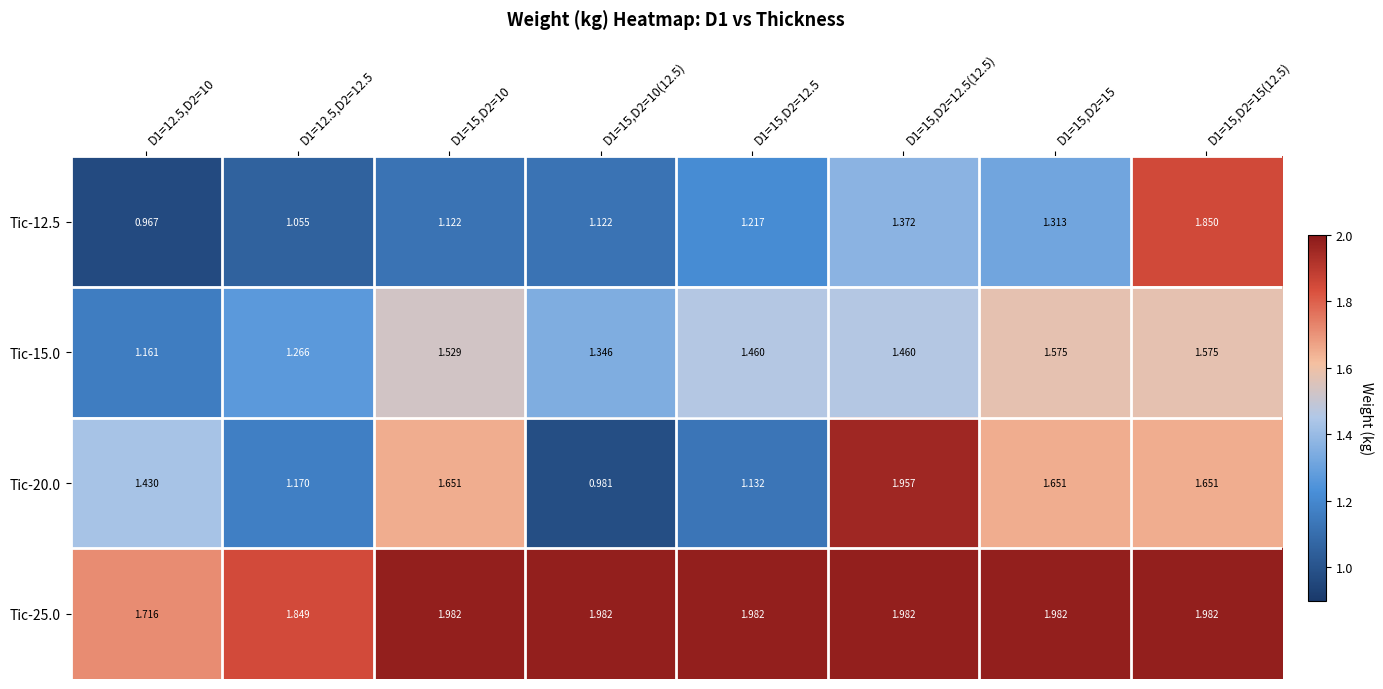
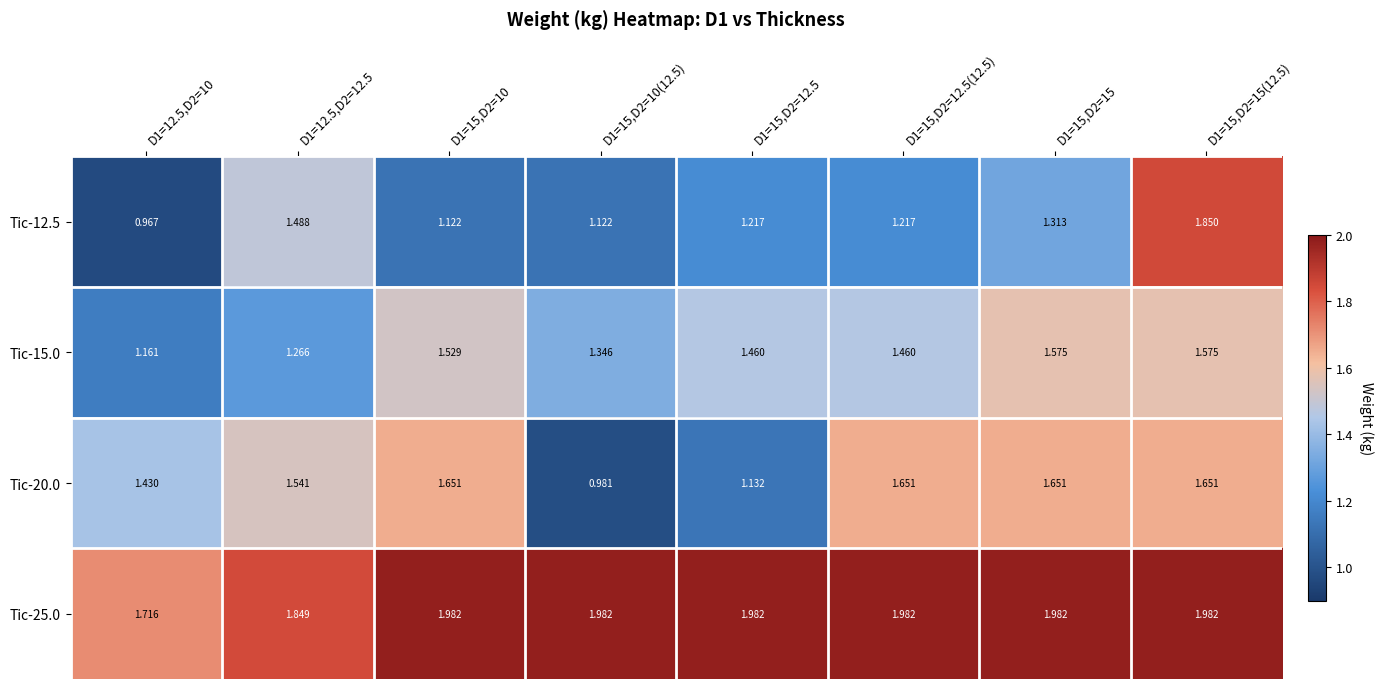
  {
    "Tic-12.5": {
      "D1=12.5,D2=10": 0.967,
-     "D1=12.5,D2=12.5": 1.055,
+     "D1=12.5,D2=12.5": 1.488,
      "D1=15,D2=10": 1.122,
      "D1=15,D2=10(12.5)": 1.122,
      "D1=15,D2=12.5": 1.217,
-     "D1=15,D2=12.5(12.5)": 1.372,
+     "D1=15,D2=12.5(12.5)": 1.217,
      "D1=15,D2=15": 1.313,
      "D1=15,D2=15(12.5)": 1.850
    },
    "Tic-15.0": {
      "D1=12.5,D2=10": 1.161,
      "D1=12.5,D2=12.5": 1.266,
      "D1=15,D2=10": 1.529,
      "D1=15,D2=10(12.5)": 1.346,
      "D1=15,D2=12.5": 1.460,
      "D1=15,D2=12.5(12.5)": 1.460,
      "D1=15,D2=15": 1.575,
      "D1=15,D2=15(12.5)": 1.575
    },
    "Tic-20.0": {
      "D1=12.5,D2=10": 1.430,
-     "D1=12.5,D2=12.5": 1.170,
+     "D1=12.5,D2=12.5": 1.541,
      "D1=15,D2=10": 1.651,
      "D1=15,D2=10(12.5)": 0.981,
      "D1=15,D2=12.5": 1.132,
-     "D1=15,D2=12.5(12.5)": 1.957,
+     "D1=15,D2=12.5(12.5)": 1.651,
      "D1=15,D2=15": 1.651,
      "D1=15,D2=15(12.5)": 1.651
    },
    "Tic-25.0": {
      "D1=12.5,D2=10": 1.716,
      "D1=12.5,D2=12.5": 1.849,
      "D1=15,D2=10": 1.982,
      "D1=15,D2=10(12.5)": 1.982,
      "D1=15,D2=12.5": 1.982,
      "D1=15,D2=12.5(12.5)": 1.982,
      "D1=15,D2=15": 1.982,
      "D1=15,D2=15(12.5)": 1.982
    }
  }
